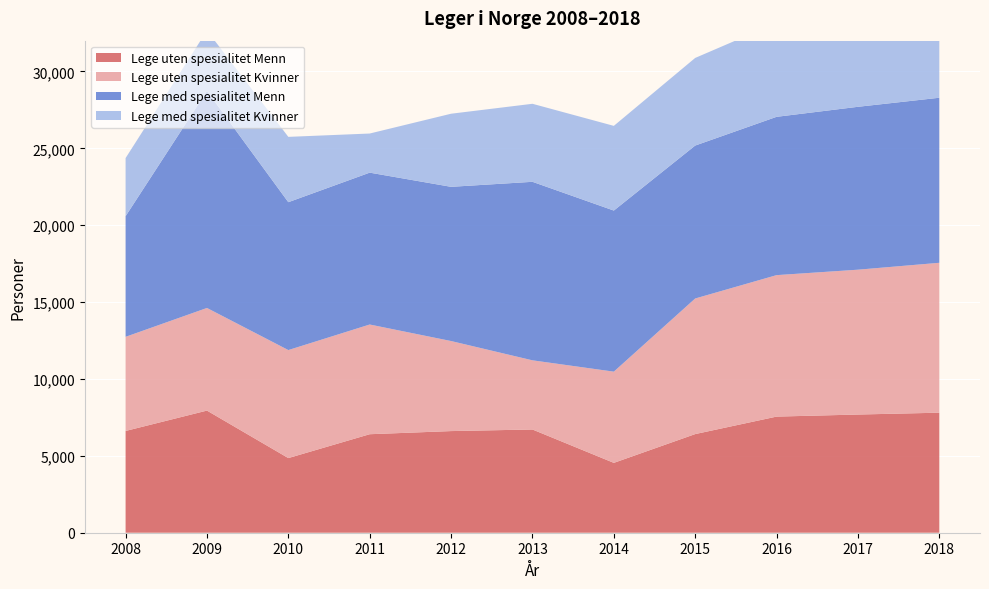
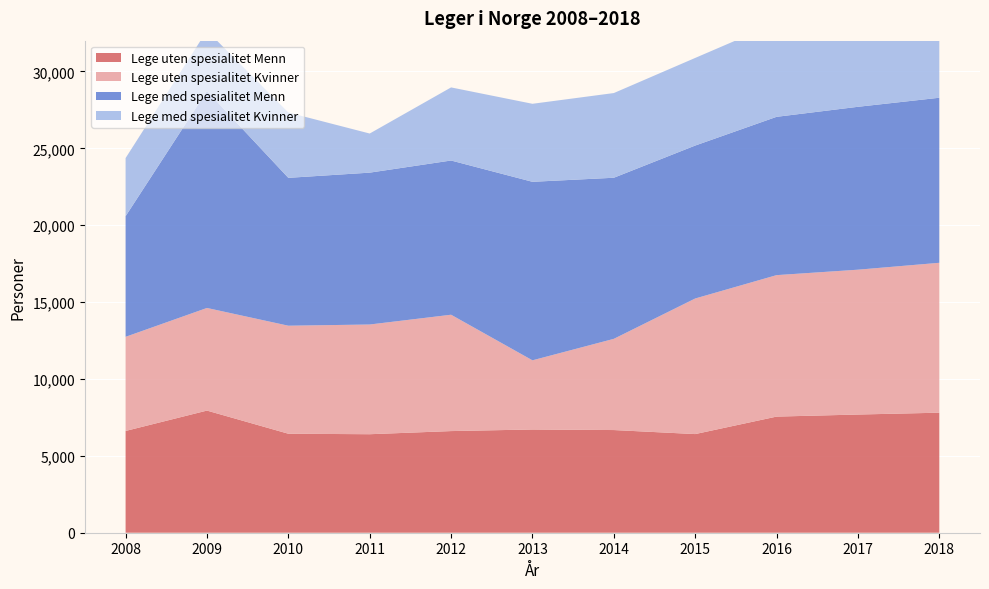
  {
    "Lege uten spesialitet Menn": {
      "2008": "6,600",
      "2009": "7,900",
-     "2010": "4,900",
+     "2010": "6,400",
      "2011": "6,400",
      "2012": "6,600",
      "2013": "6,700",
-     "2014": "4,500",
+     "2014": "6,700",
      "2015": "6,400",
      "2016": "7,600",
      "2017": "7,700",
      "2018": "7,800"
    },
    "Lege uten spesialitet Kvinner": {
      "2008": "6,100",
      "2009": "6,700",
      "2010": "7,000",
      "2011": "7,100",
-     "2012": "5,900",
+     "2012": "7,600",
      "2013": "4,500",
      "2014": "5,900",
      "2015": "8,800",
      "2016": "9,200",
      "2017": "9,400",
      "2018": "9,700"
    },
    "Lege med spesialitet Menn": {
      "2008": "7,800",
      "2010": "9,600",
      "2011": "9,900",
      "2012": "10,000",
      "2013": "11,600",
      "2014": "10,500",
      "2015": "9,900",
      "2016": "10,300",
      "2017": "10,600",
      "2018": "10,700"
    },
    "Lege med spesialitet Kvinner": {
      "2008": "3,800",
      "2011": "2,500",
      "2012": "4,800",
      "2013": "5,100",
      "2014": "5,500",
      "2015": "5,700"
    }
  }
